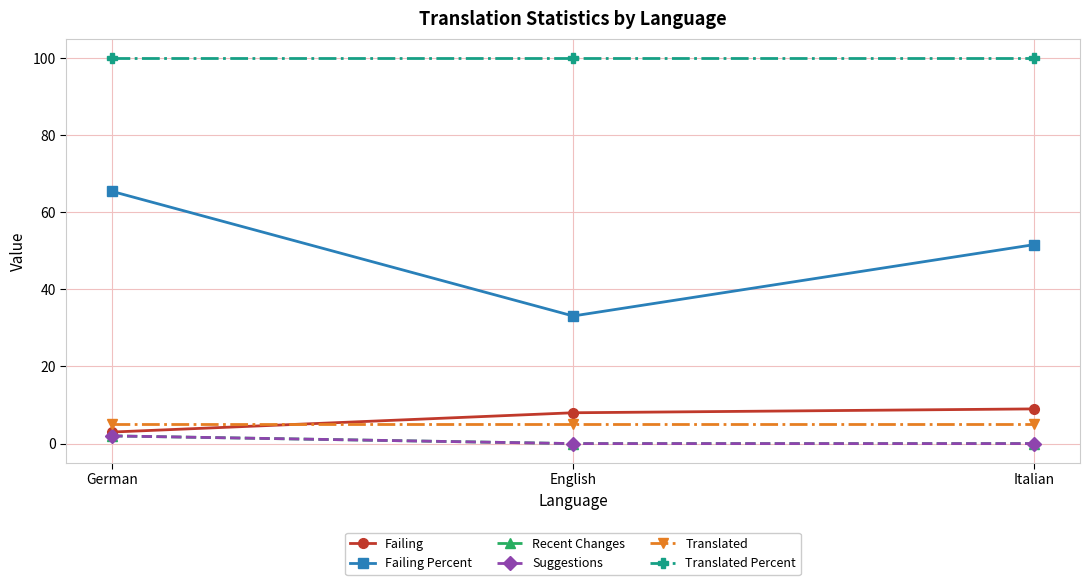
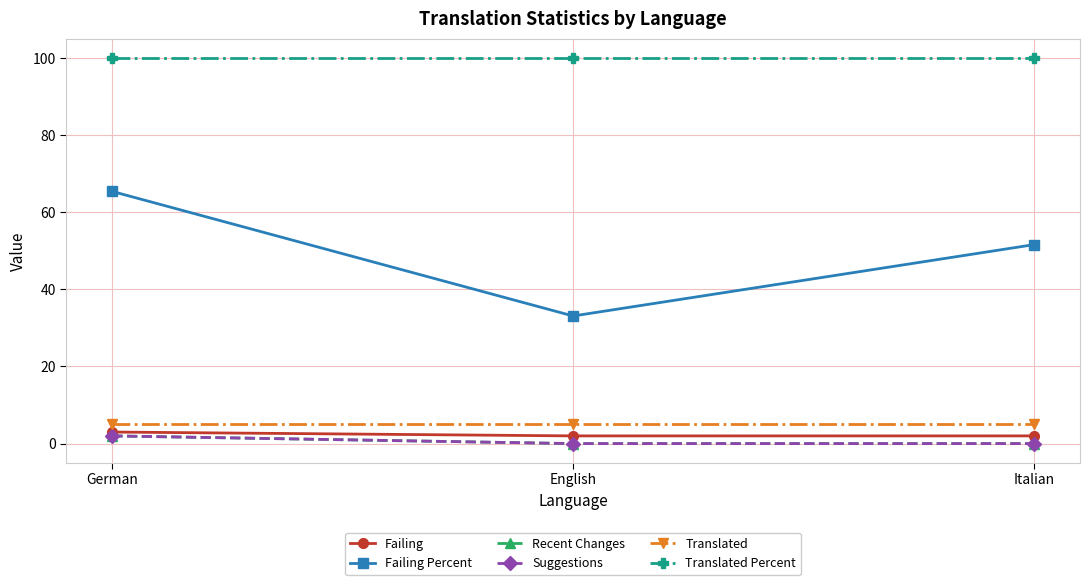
  {
    "Failing": {
      "German": 3,
-     "English": 8,
-     "Italian": 9
+     "English": 2,
+     "Italian": 2
    },
    "Failing Percent": {
      "German": 65,
      "English": 33,
      "Italian": 52
    },
    "Suggestions": {
      "German": 2,
      "English": 0,
      "Italian": 0
    },
    "Translated": {
      "German": 5,
      "English": 5,
      "Italian": 5
    },
    "Translated Percent": {
      "German": 100,
      "English": 100,
      "Italian": 100
    }
  }
